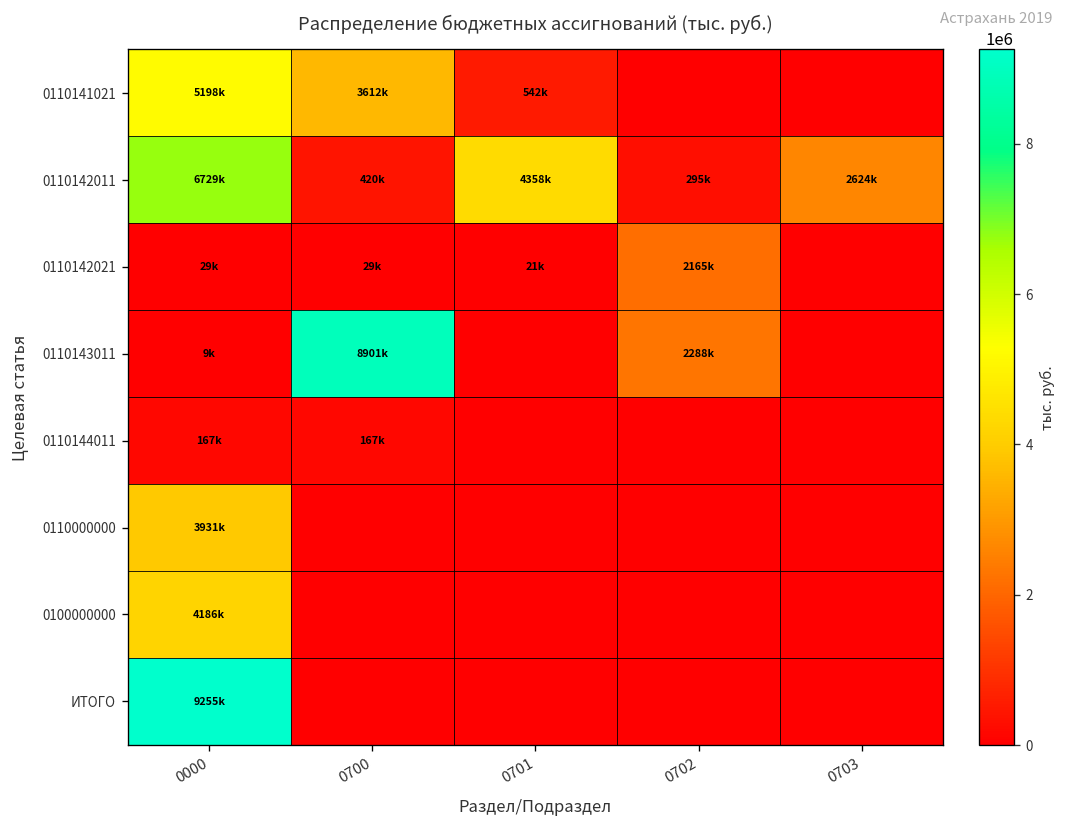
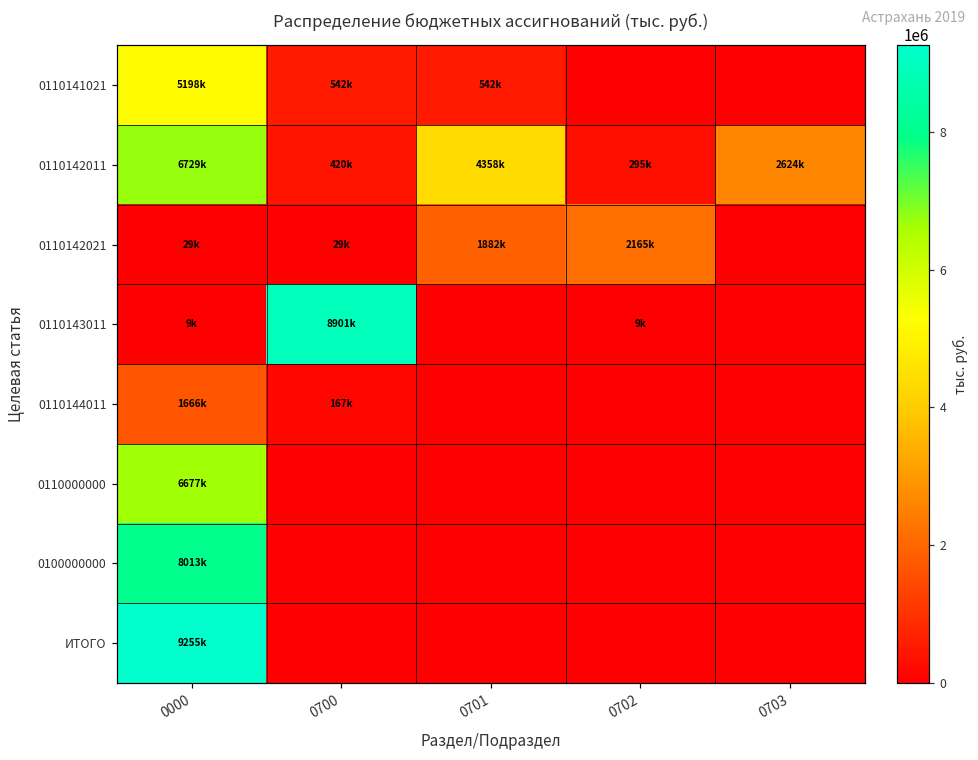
  {
    "0110141021": {
      "0000": "5198k",
-     "0700": "3612k",
+     "0700": "542k",
      "0701": "542k"
    },
    "0110142011": {
      "0000": "6729k",
      "0700": "420k",
      "0701": "4358k",
      "0702": "295k",
      "0703": "2624k"
    },
    "0110142021": {
      "0000": "29k",
      "0700": "29k",
-     "0701": "21k",
+     "0701": "1882k",
      "0702": "2165k"
    },
    "0110143011": {
      "0000": "9k",
      "0700": "8901k",
-     "0702": "2288k"
+     "0702": "9k"
    },
    "0110144011": {
-     "0000": "167k",
+     "0000": "1666k",
      "0700": "167k"
    },
    "0110000000": {
-     "0000": "3931k"
+     "0000": "6677k"
    },
    "0100000000": {
-     "0000": "4186k"
+     "0000": "8013k"
    },
    "ИТОГО": {
      "0000": "9255k"
    }
  }
